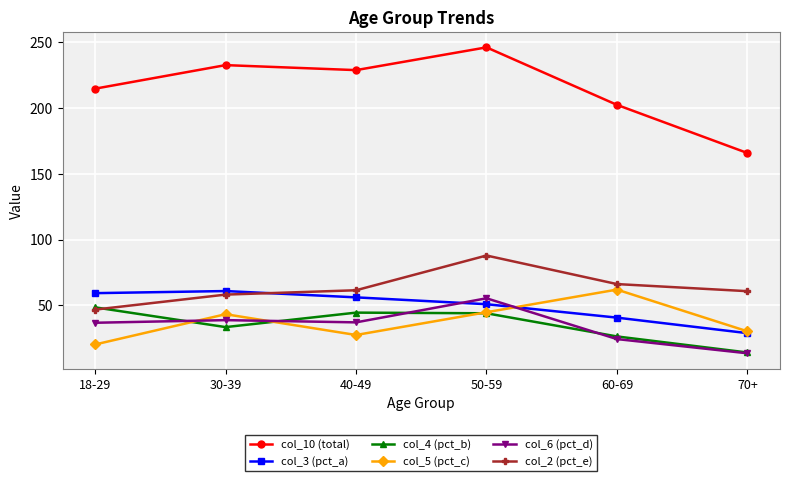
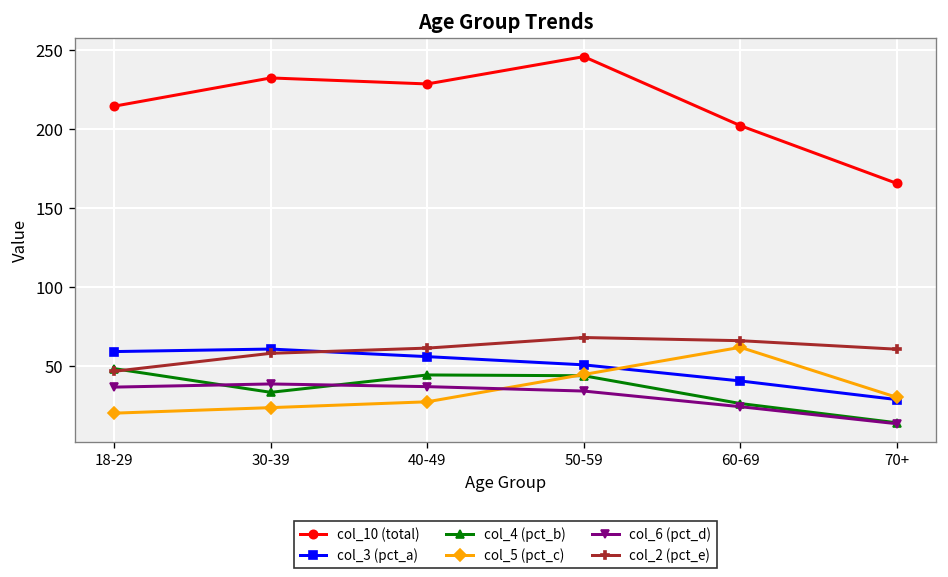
  {
    "col_10 (total)": {
      "18-29": 215,
      "30-39": 233,
      "40-49": 229,
      "50-59": 246,
      "60-69": 202,
      "70+": 166
    },
    "col_3 (pct_a)": {
      "18-29": 59,
      "30-39": 61,
      "40-49": 56,
      "50-59": 51,
      "60-69": 41
    },
    "col_4 (pct_b)": {
      "30-39": 34,
      "40-49": 45,
      "60-69": 26
    },
    "col_5 (pct_c)": {
      "18-29": 20,
-     "30-39": 43,
+     "30-39": 24,
      "40-49": 28,
      "60-69": 62
    },
    "col_6 (pct_d)": {
      "18-29": 37,
      "30-39": 39,
      "40-49": 37,
-     "50-59": 55,
+     "50-59": 34,
      "60-69": 24
    },
    "col_2 (pct_e)": {
      "30-39": 58,
      "40-49": 62,
-     "50-59": 88,
+     "50-59": 68,
      "60-69": 66,
      "70+": 61
    }
  }
